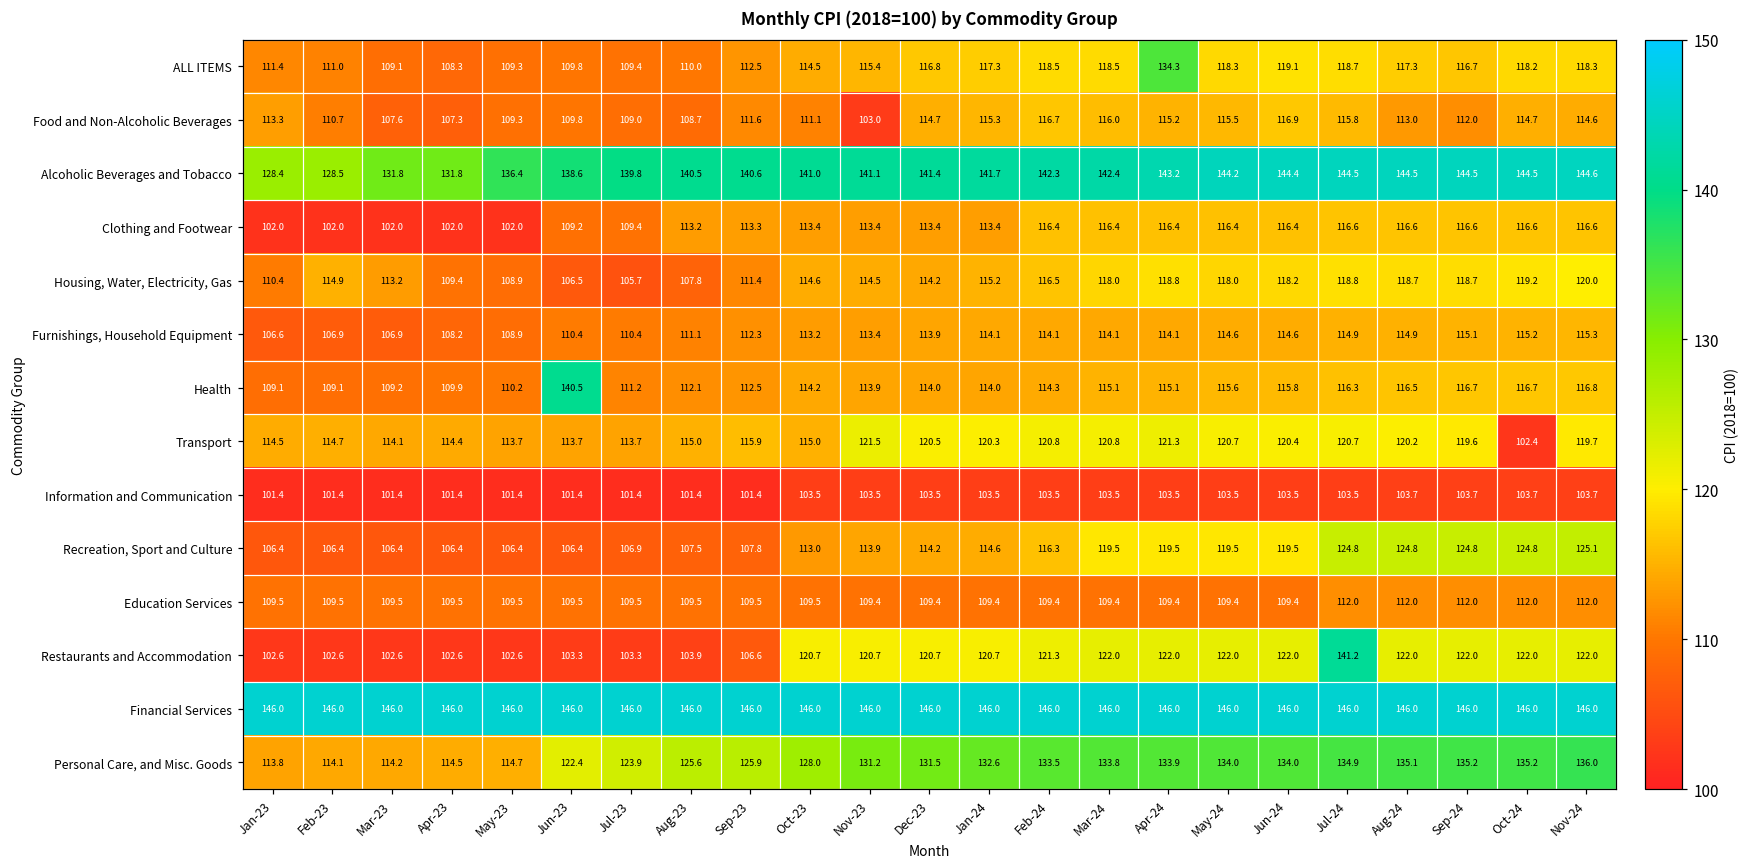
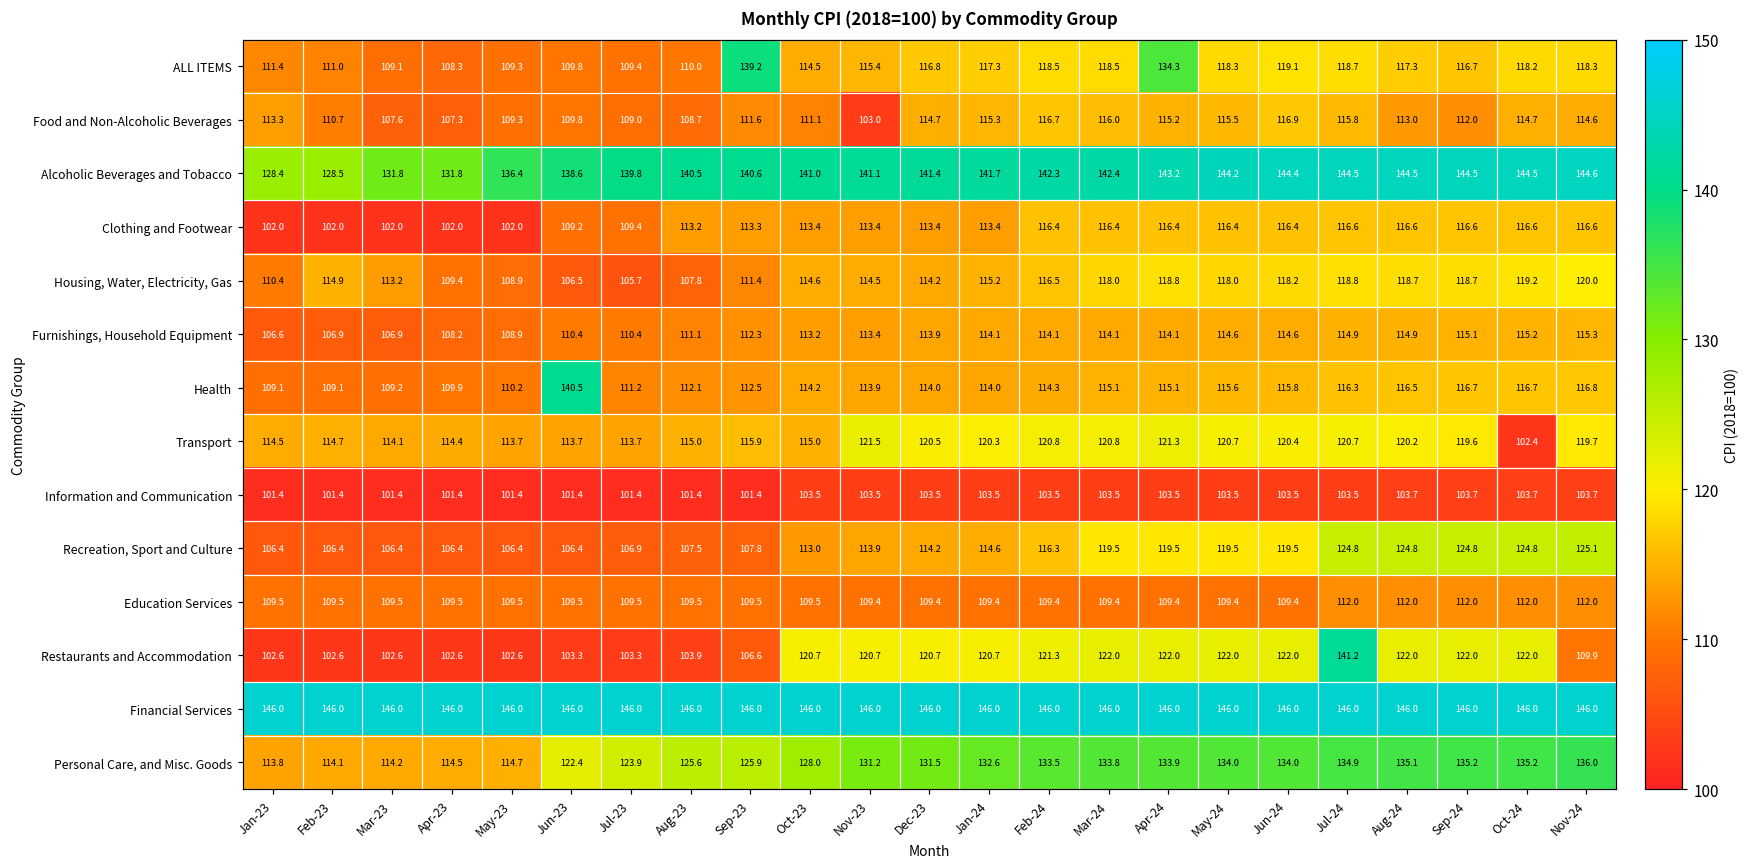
  {
    "ALL ITEMS": {
      "Jan-23": 111.4,
      "Feb-23": 111.0,
      "Mar-23": 109.1,
      "Apr-23": 108.3,
      "May-23": 109.3,
      "Jun-23": 109.8,
      "Jul-23": 109.4,
      "Aug-23": 110.0,
-     "Sep-23": 112.5,
+     "Sep-23": 139.2,
      "Oct-23": 114.5,
      "Nov-23": 115.4,
      "Dec-23": 116.8,
      "Jan-24": 117.3,
      "Feb-24": 118.5,
      "Mar-24": 118.5,
      "Apr-24": 134.3,
      "May-24": 118.3,
      "Jun-24": 119.1,
      "Jul-24": 118.7,
      "Aug-24": 117.3,
      "Sep-24": 116.7,
      "Oct-24": 118.2,
      "Nov-24": 118.3
    },
    "Restaurants and Accommodation": {
      "Jan-23": 102.6,
      "Feb-23": 102.6,
      "Mar-23": 102.6,
      "Apr-23": 102.6,
      "May-23": 102.6,
      "Jun-23": 103.3,
      "Jul-23": 103.3,
      "Aug-23": 103.9,
      "Sep-23": 106.6,
      "Oct-23": 120.7,
      "Nov-23": 120.7,
      "Dec-23": 120.7,
      "Jan-24": 120.7,
      "Feb-24": 121.3,
      "Mar-24": 122.0,
      "Apr-24": 122.0,
      "May-24": 122.0,
      "Jun-24": 122.0,
      "Jul-24": 141.2,
      "Aug-24": 122.0,
      "Sep-24": 122.0,
      "Oct-24": 122.0,
-     "Nov-24": 122.0
+     "Nov-24": 109.9
    }
  }
